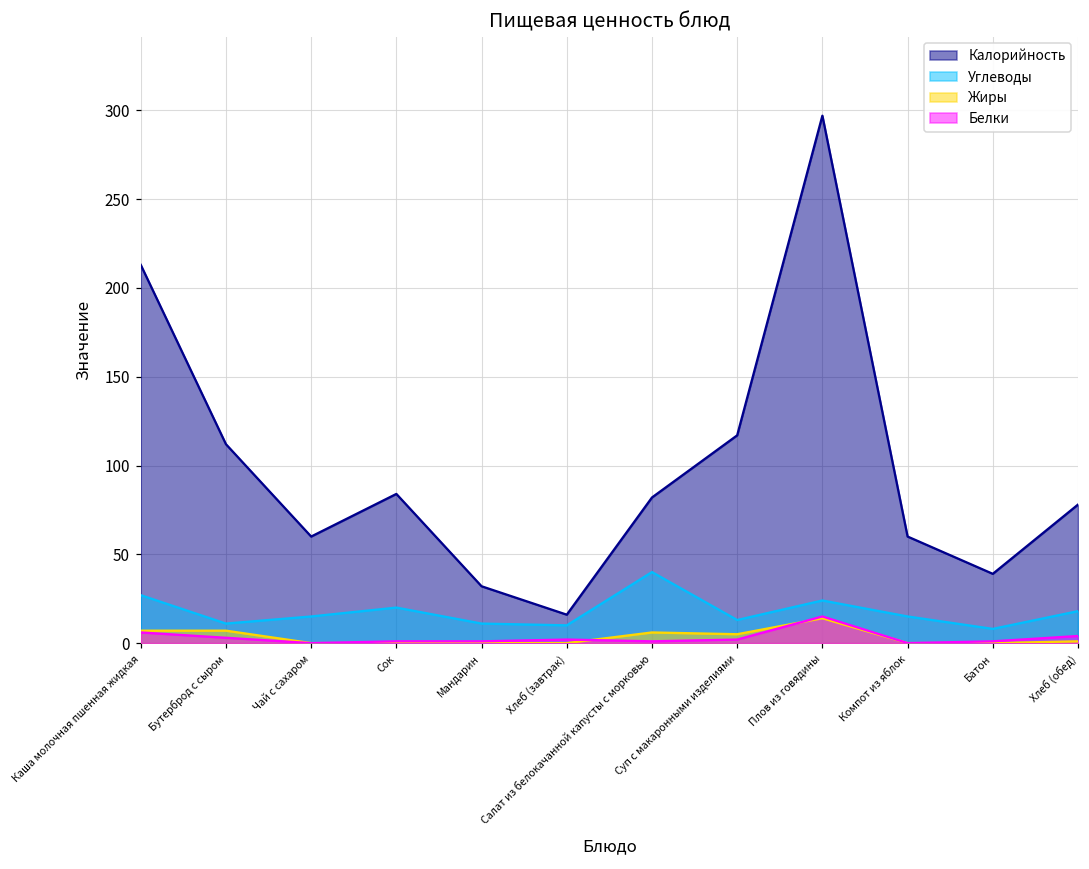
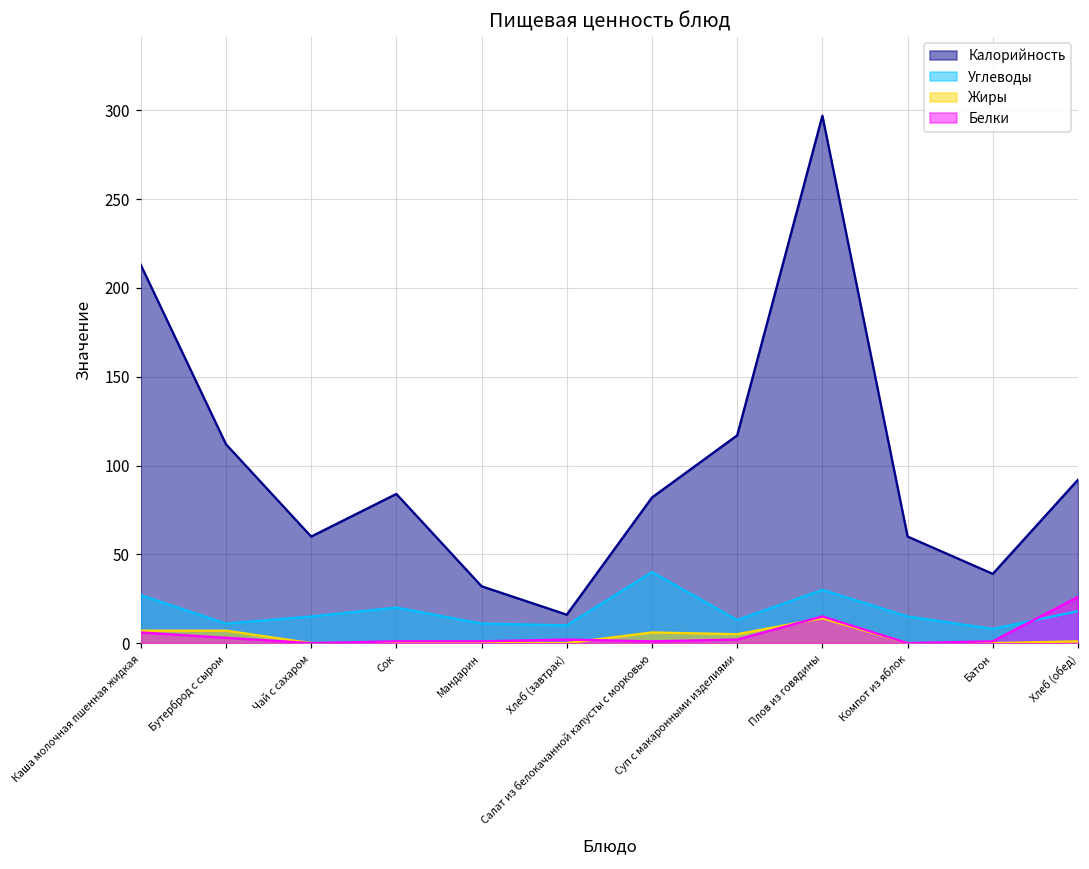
  {
    "Калорийность": {
      "Каша молочная пшенная жидкая": 213,
      "Бутерброд с сыром": 112,
      "Чай с сахаром": 60,
      "Сок": 84,
      "Мандарин": 32,
      "Хлеб (завтрак)": 16,
      "Салат из белокачанной капусты с морковью": 82,
      "Суп с макаронными изделиями": 117,
      "Плов из говядины": 297,
      "Компот из яблок": 60,
      "Батон": 39,
-     "Хлеб (обед)": 78
+     "Хлеб (обед)": 92
    },
    "Углеводы": {
      "Каша молочная пшенная жидкая": 27,
      "Бутерброд с сыром": 11,
      "Чай с сахаром": 15,
      "Сок": 20,
      "Мандарин": 11,
      "Хлеб (завтрак)": 10,
      "Салат из белокачанной капусты с морковью": 40,
      "Суп с макаронными изделиями": 13,
-     "Плов из говядины": 24,
+     "Плов из говядины": 30,
      "Компот из яблок": 15,
      "Батон": 8,
      "Хлеб (обед)": 18
    },
    "Жиры": {
      "Бутерброд с сыром": 7,
      "Хлеб (завтрак)": 0,
      "Салат из белокачанной капусты с морковью": 6,
      "Суп с макаронными изделиями": 5,
      "Хлеб (обед)": 1
    },
    "Белки": {
      "Бутерброд с сыром": 3,
      "Хлеб (завтрак)": 2,
      "Салат из белокачанной капусты с морковью": 1,
      "Суп с макаронными изделиями": 2,
-     "Хлеб (обед)": 4
+     "Хлеб (обед)": 26
    }
  }
